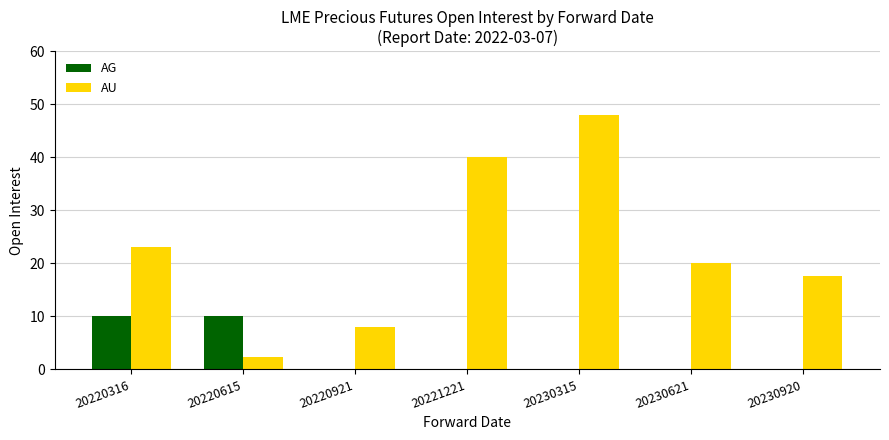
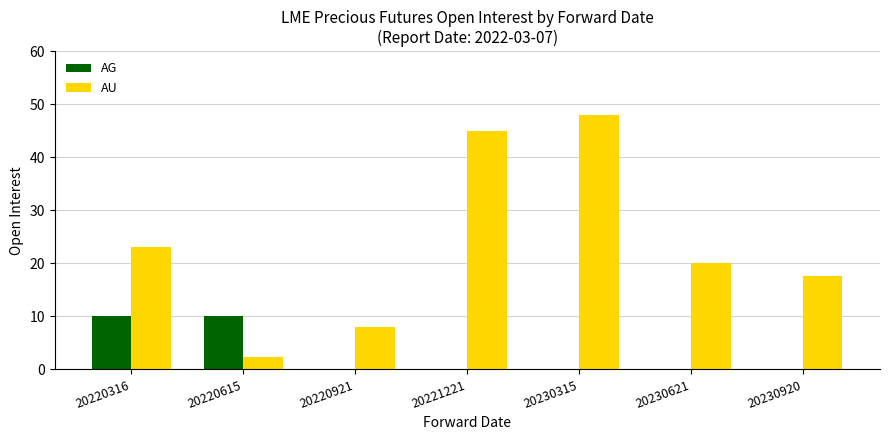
  {
    "AG": {
      "20220316": 10,
      "20220615": 10,
      "20220921": 0,
      "20221221": 0,
      "20230315": 0,
      "20230621": 0,
      "20230920": 0
    },
    "AU": {
      "20220316": 23,
      "20220615": 2,
      "20220921": 8,
-     "20221221": 40,
+     "20221221": 45,
      "20230315": 48,
      "20230621": 20,
      "20230920": 18
    }
  }
